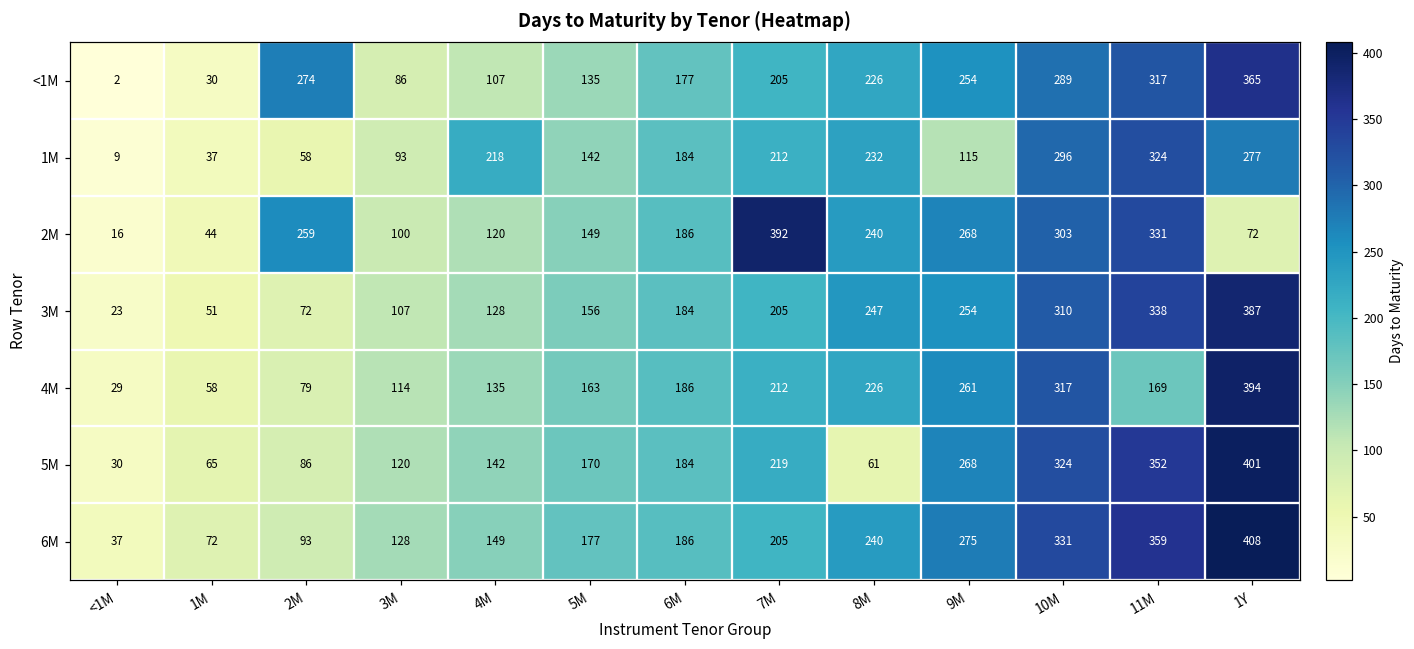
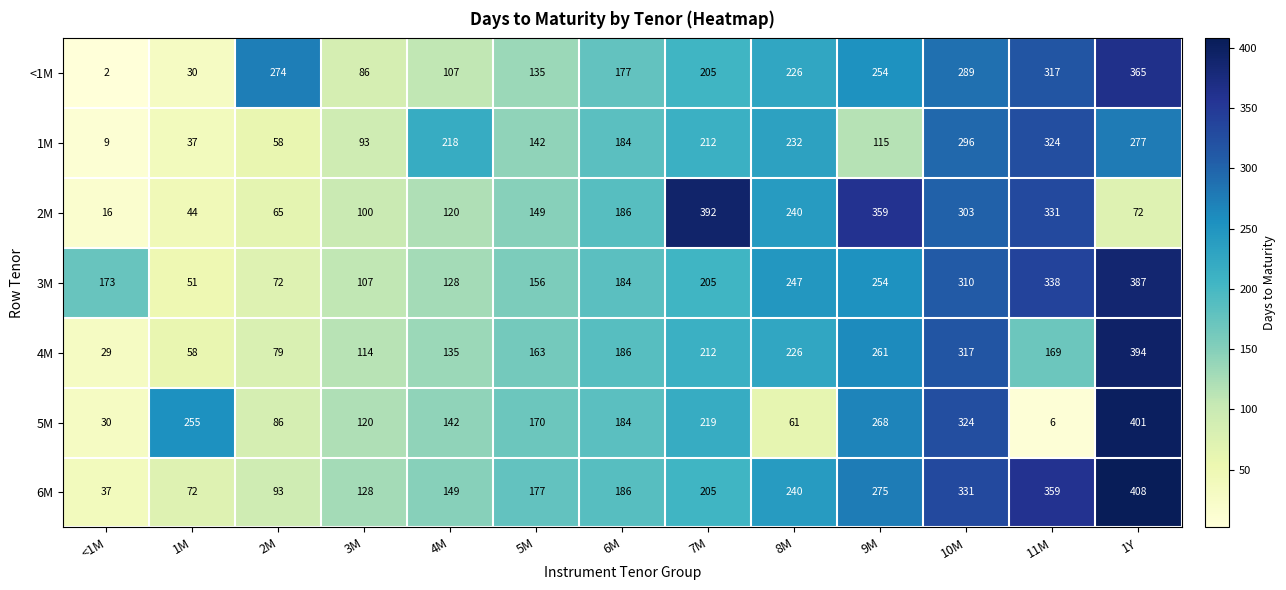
  {
    "<1M": {
      "<1M": 2,
      "1M": 30,
      "2M": 274,
      "3M": 86,
      "4M": 107,
      "5M": 135,
      "6M": 177,
      "7M": 205,
      "8M": 226,
      "9M": 254,
      "10M": 289,
      "11M": 317,
      "1Y": 365
    },
    "1M": {
      "<1M": 9,
      "1M": 37,
      "2M": 58,
      "3M": 93,
      "4M": 218,
      "5M": 142,
      "6M": 184,
      "7M": 212,
      "8M": 232,
      "9M": 115,
      "10M": 296,
      "11M": 324,
      "1Y": 277
    },
    "2M": {
      "<1M": 16,
      "1M": 44,
-     "2M": 259,
+     "2M": 65,
      "3M": 100,
      "4M": 120,
      "5M": 149,
      "6M": 186,
      "7M": 392,
      "8M": 240,
-     "9M": 268,
+     "9M": 359,
      "10M": 303,
      "11M": 331,
      "1Y": 72
    },
    "3M": {
-     "<1M": 23,
+     "<1M": 173,
      "1M": 51,
      "2M": 72,
      "3M": 107,
      "4M": 128,
      "5M": 156,
      "6M": 184,
      "7M": 205,
      "8M": 247,
      "9M": 254,
      "10M": 310,
      "11M": 338,
      "1Y": 387
    },
    "4M": {
      "<1M": 29,
      "1M": 58,
      "2M": 79,
      "3M": 114,
      "4M": 135,
      "5M": 163,
      "6M": 186,
      "7M": 212,
      "8M": 226,
      "9M": 261,
      "10M": 317,
      "11M": 169,
      "1Y": 394
    },
    "5M": {
      "<1M": 30,
-     "1M": 65,
+     "1M": 255,
      "2M": 86,
      "3M": 120,
      "4M": 142,
      "5M": 170,
      "6M": 184,
      "7M": 219,
      "8M": 61,
      "9M": 268,
      "10M": 324,
-     "11M": 352,
+     "11M": 6,
      "1Y": 401
    },
    "6M": {
      "<1M": 37,
      "1M": 72,
      "2M": 93,
      "3M": 128,
      "4M": 149,
      "5M": 177,
      "6M": 186,
      "7M": 205,
      "8M": 240,
      "9M": 275,
      "10M": 331,
      "11M": 359,
      "1Y": 408
    }
  }
